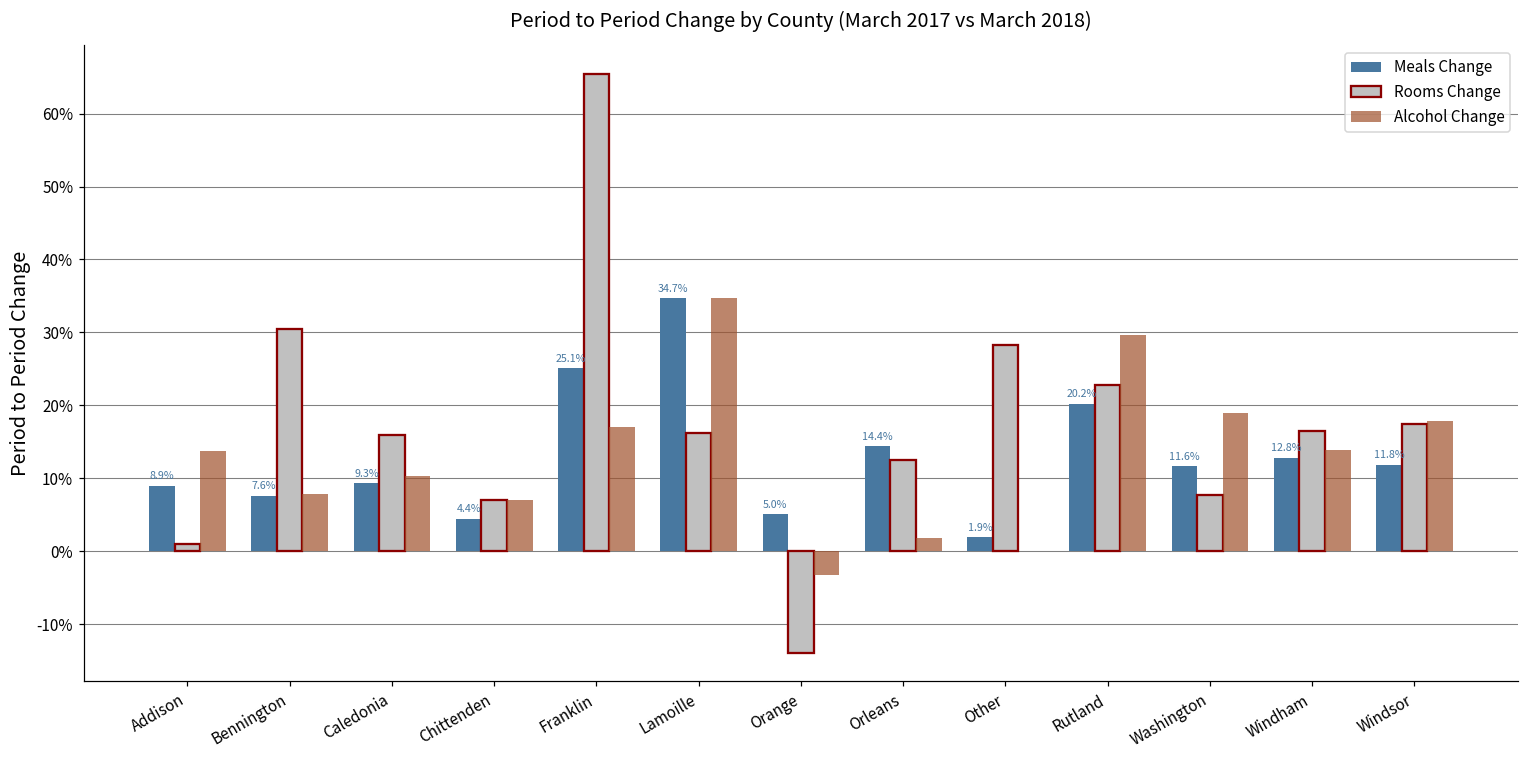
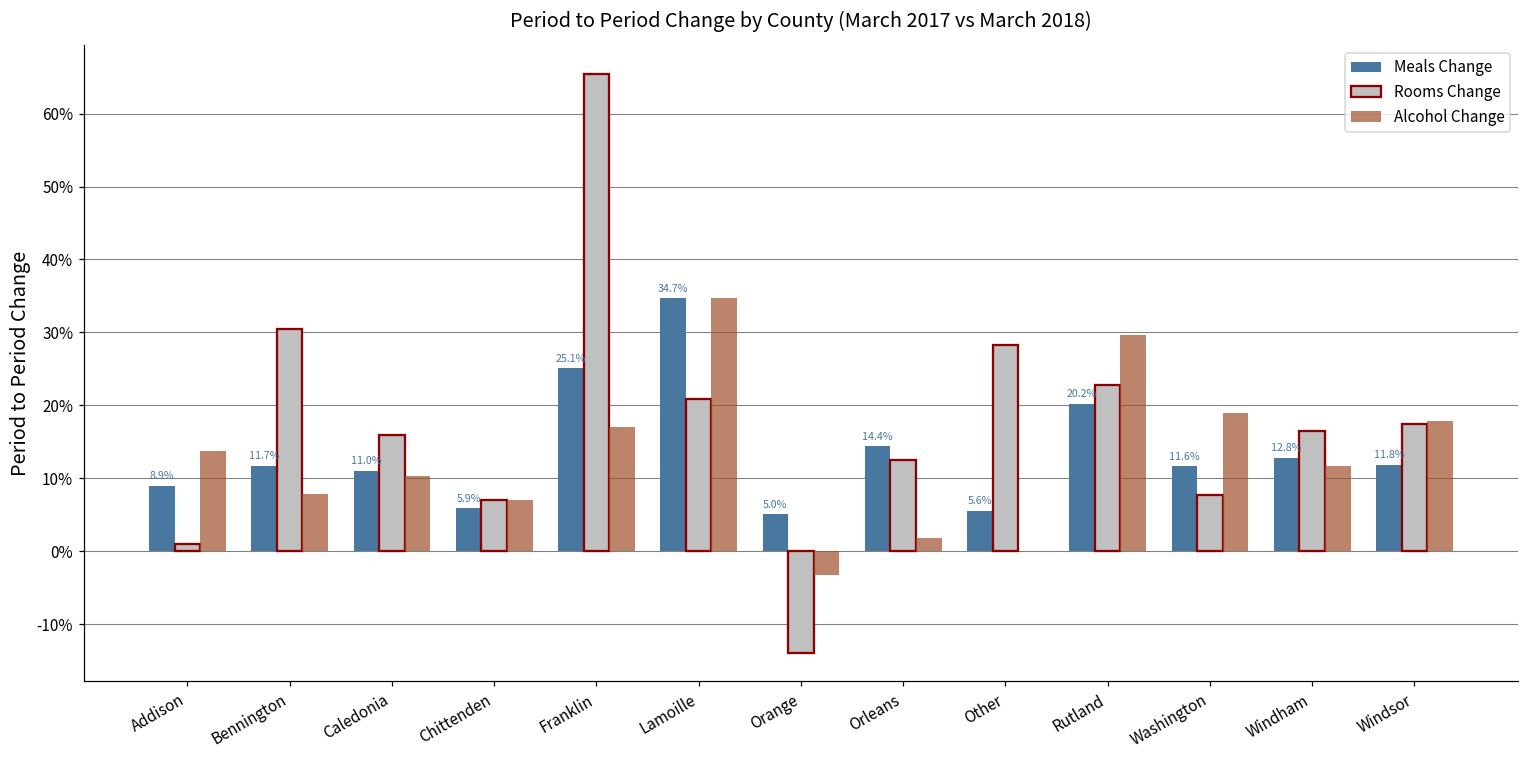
  {
    "Meals Change": {
      "Addison": "8.9%",
-     "Bennington": "7.6%",
-     "Caledonia": "9.3%",
-     "Chittenden": "4.4%",
+     "Bennington": "11.7%",
+     "Caledonia": "11.0%",
+     "Chittenden": "5.9%",
      "Franklin": "25.1%",
      "Lamoille": "34.7%",
      "Orange": "5.0%",
      "Orleans": "14.4%",
-     "Other": "1.9%",
+     "Other": "5.6%",
      "Rutland": "20.2%",
      "Washington": "11.6%",
      "Windham": "12.8%",
      "Windsor": "11.8%"
    },
    "Rooms Change": {
      "Addison": "1%",
      "Bennington": "30%",
      "Caledonia": "16%",
      "Chittenden": "7%",
      "Franklin": "65%",
-     "Lamoille": "16%",
+     "Lamoille": "21%",
      "Orange": "-14%",
      "Orleans": "13%",
      "Other": "28%",
      "Rutland": "23%",
      "Washington": "8%",
      "Windham": "16%",
      "Windsor": "17%"
    },
    "Alcohol Change": {
      "Addison": "14%",
      "Bennington": "8%",
      "Caledonia": "10%",
      "Chittenden": "7%",
      "Franklin": "17%",
      "Lamoille": "35%",
      "Orange": "-3%",
      "Orleans": "2%",
      "Other": "0%",
      "Rutland": "30%",
      "Washington": "19%",
-     "Windham": "14%",
+     "Windham": "12%",
      "Windsor": "18%"
    }
  }
